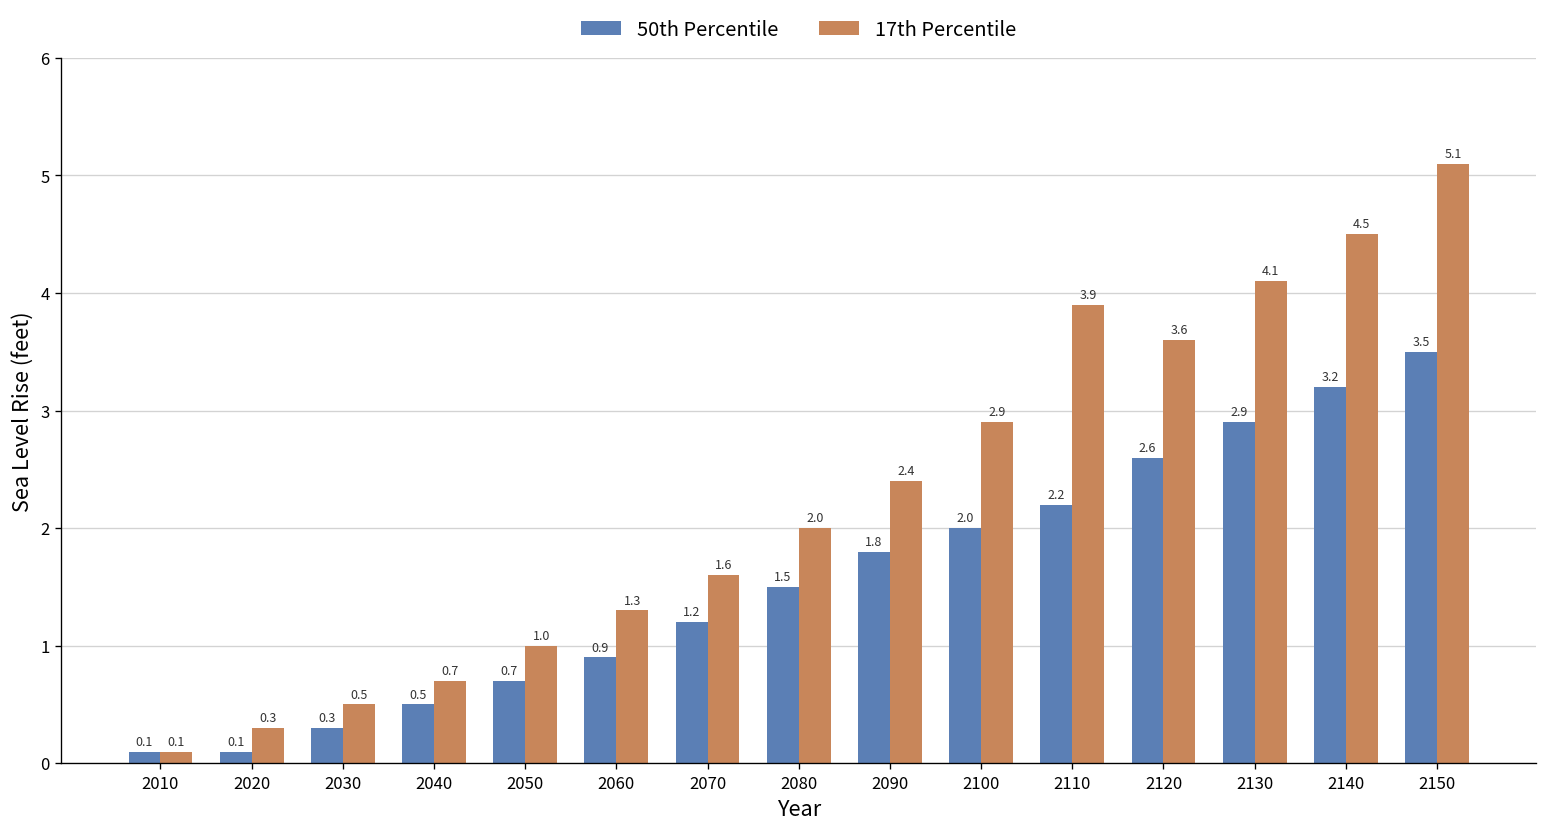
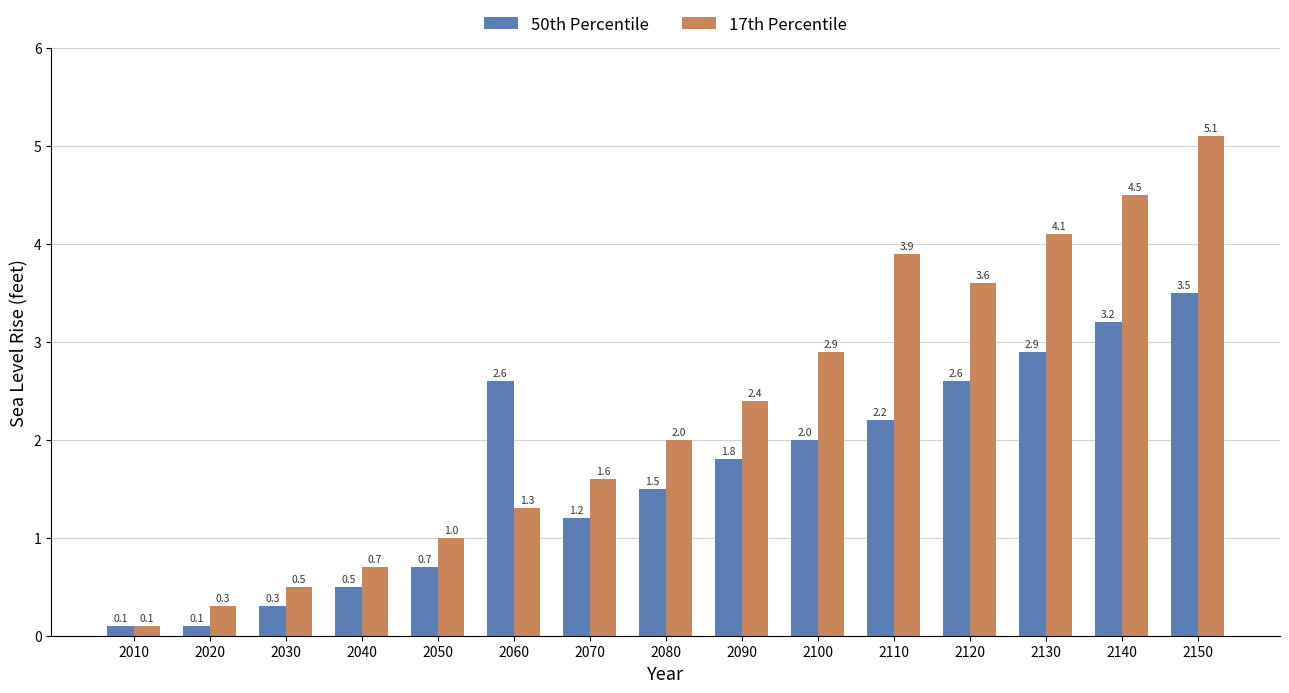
  {
    "50th Percentile": {
      "2010": 0.1,
      "2020": 0.1,
      "2030": 0.3,
      "2040": 0.5,
      "2050": 0.7,
-     "2060": 0.9,
+     "2060": 2.6,
      "2070": 1.2,
      "2080": 1.5,
      "2090": 1.8,
      "2100": 2.0,
      "2110": 2.2,
      "2120": 2.6,
      "2130": 2.9,
      "2140": 3.2,
      "2150": 3.5
    },
    "17th Percentile": {
      "2010": 0.1,
      "2020": 0.3,
      "2030": 0.5,
      "2040": 0.7,
      "2050": 1.0,
      "2060": 1.3,
      "2070": 1.6,
      "2080": 2.0,
      "2090": 2.4,
      "2100": 2.9,
      "2110": 3.9,
      "2120": 3.6,
      "2130": 4.1,
      "2140": 4.5,
      "2150": 5.1
    }
  }
